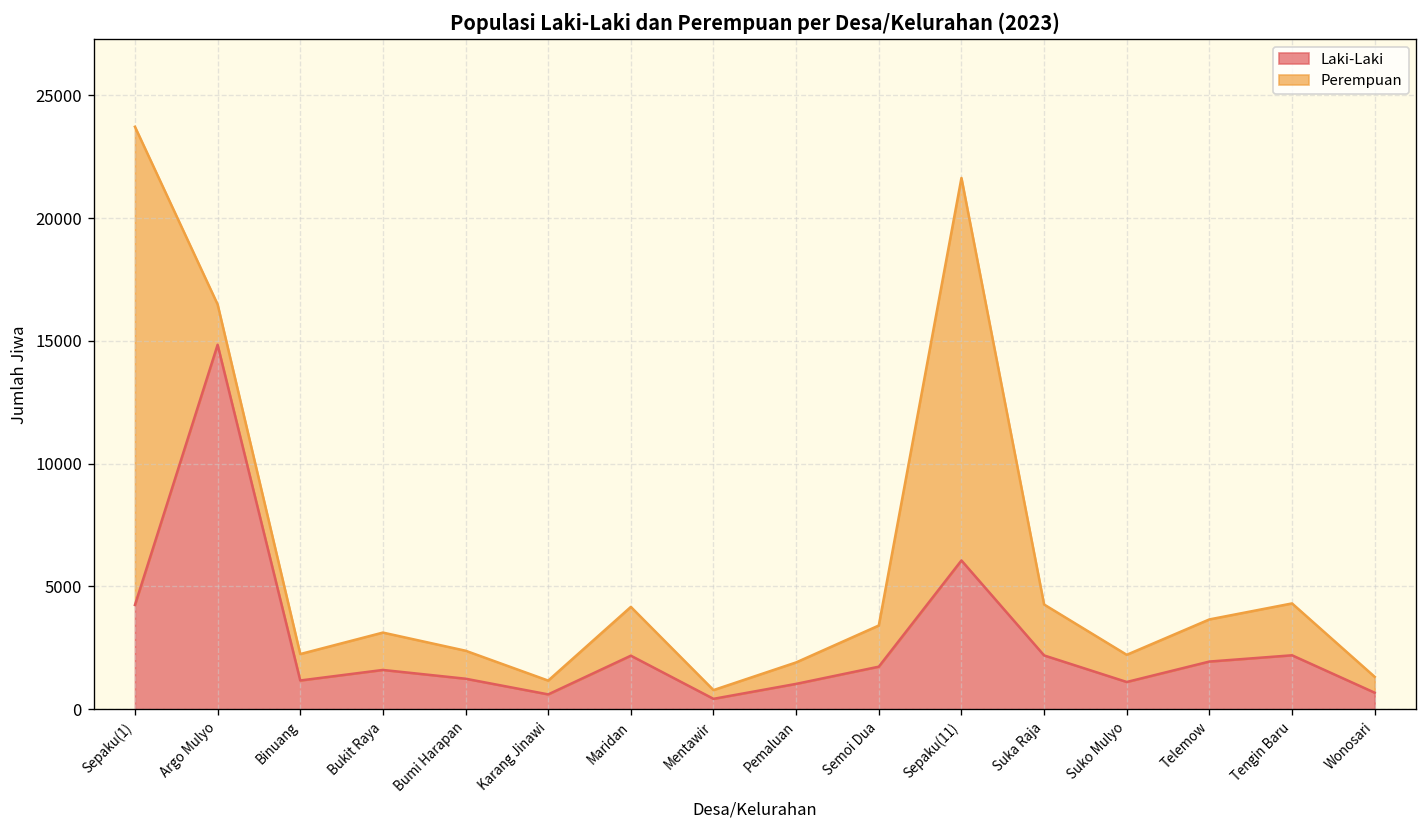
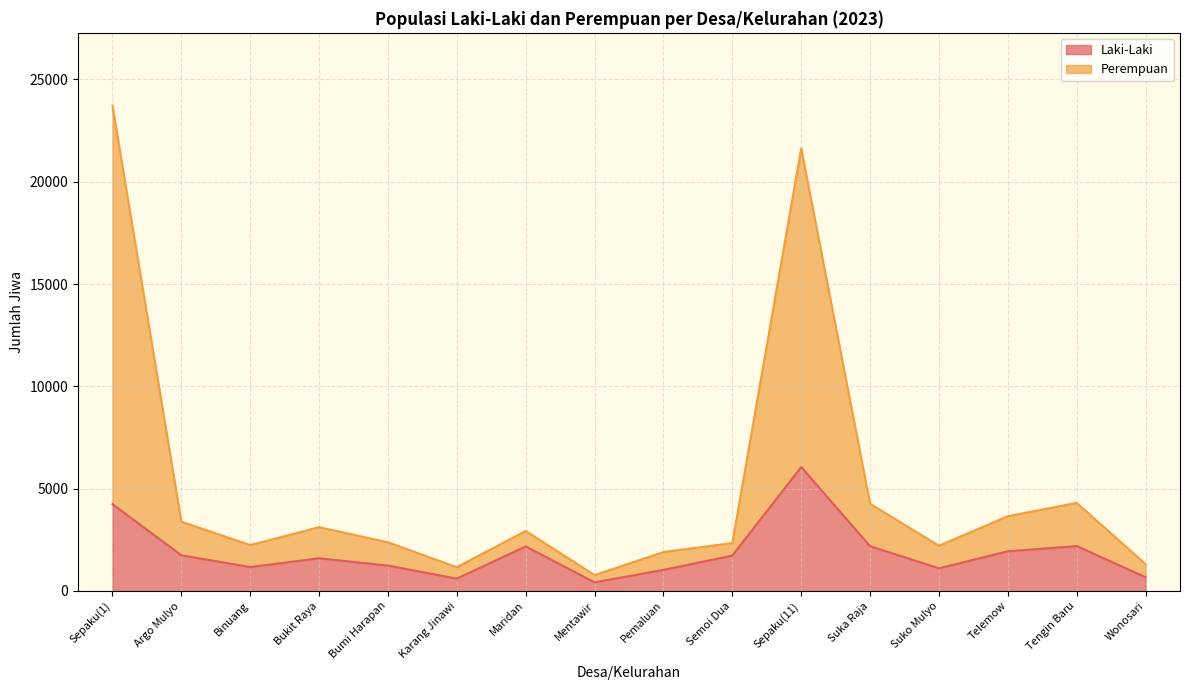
  {
    "Laki-Laki": {
      "Sepaku(1)": 4200,
-     "Argo Mulyo": 14800,
+     "Argo Mulyo": 1700,
      "Binuang": 1200,
      "Bukit Raya": 1600,
      "Bumi Harapan": 1200,
      "Karang Jinawi": 600,
      "Maridan": 2200,
      "Mentawir": 400,
      "Pemaluan": 1000,
      "Semoi Dua": 1700,
      "Sepaku(11)": 6100,
      "Suka Raja": 2200,
      "Suko Mulyo": 1100,
      "Telemow": 1900,
      "Tengin Baru": 2200,
      "Wonosari": 700
    },
    "Perempuan": {
      "Sepaku(1)": 19500,
      "Argo Mulyo": 1600,
      "Binuang": 1100,
      "Bukit Raya": 1500,
      "Bumi Harapan": 1100,
      "Karang Jinawi": 600,
-     "Maridan": 2000,
+     "Maridan": 800,
      "Mentawir": 400,
      "Pemaluan": 900,
-     "Semoi Dua": 1700,
+     "Semoi Dua": 600,
      "Sepaku(11)": 15600,
      "Suka Raja": 2100,
      "Suko Mulyo": 1100,
      "Telemow": 1700,
      "Tengin Baru": 2100,
      "Wonosari": 600
    }
  }
